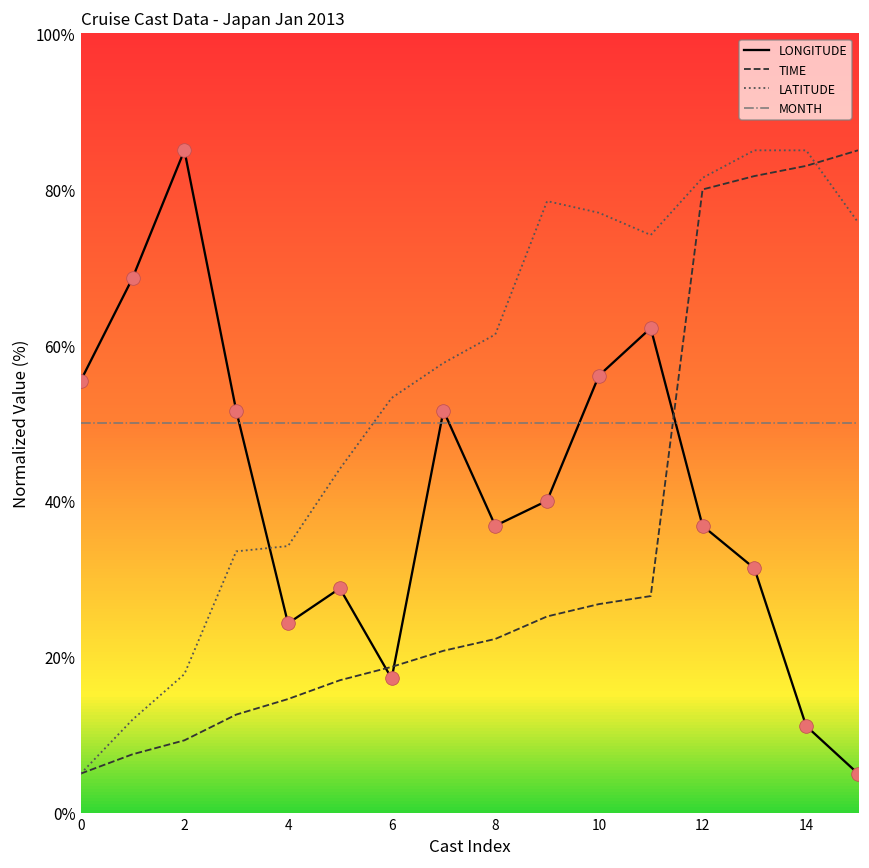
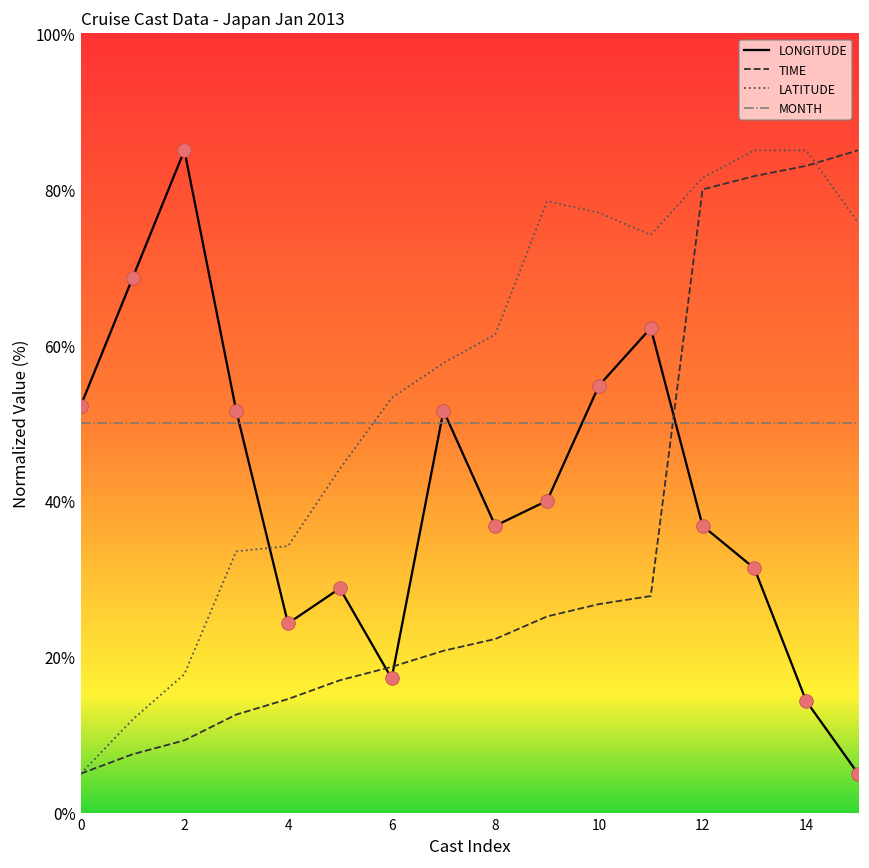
  {
    "LONGITUDE": {
-     "0": "55%",
+     "0": "52%",
      "2": "85%",
      "4": "24%",
      "6": "17%",
      "8": "37%",
-     "10": "56%",
+     "10": "55%",
      "12": "37%",
-     "14": "11%"
+     "14": "14%"
    }
  }
